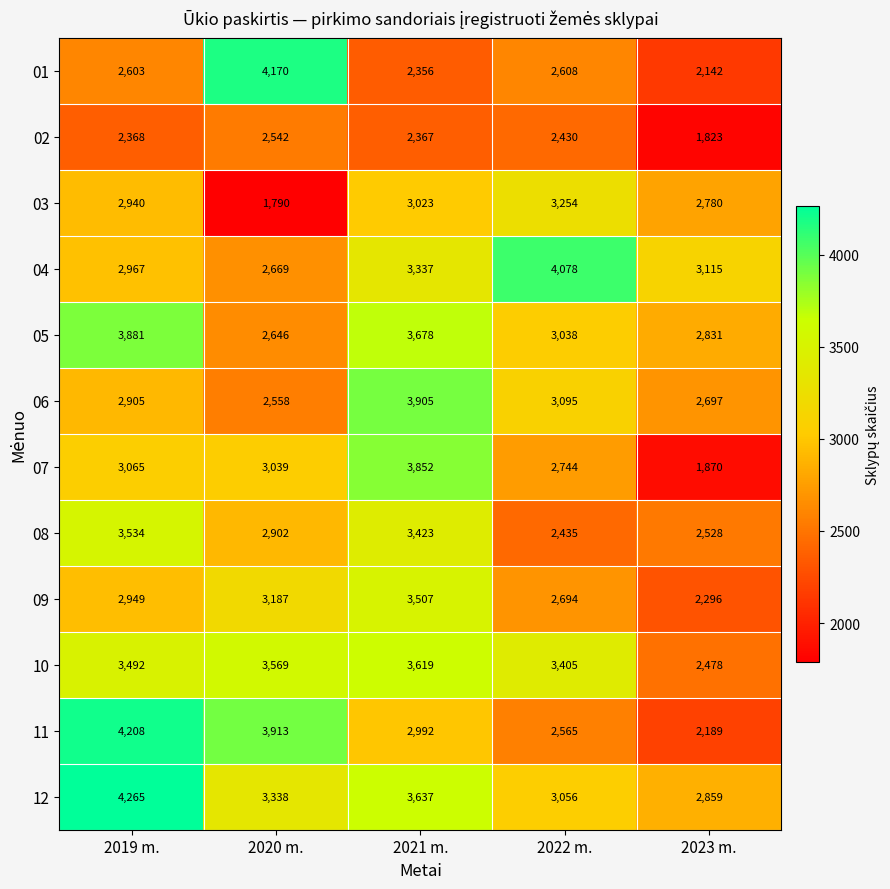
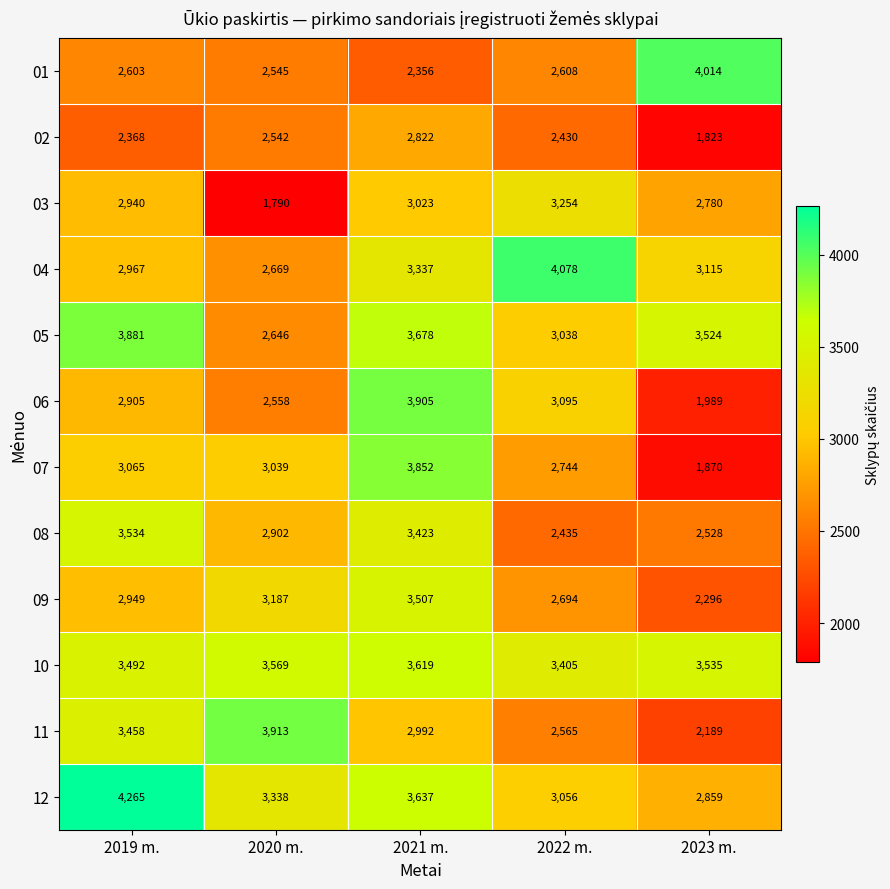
  {
    "01": {
      "2019 m.": "2,603",
-     "2020 m.": "4,170",
+     "2020 m.": "2,545",
      "2021 m.": "2,356",
      "2022 m.": "2,608",
-     "2023 m.": "2,142"
+     "2023 m.": "4,014"
    },
    "02": {
      "2019 m.": "2,368",
      "2020 m.": "2,542",
-     "2021 m.": "2,367",
+     "2021 m.": "2,822",
      "2022 m.": "2,430",
      "2023 m.": "1,823"
    },
    "03": {
      "2019 m.": "2,940",
      "2020 m.": "1,790",
      "2021 m.": "3,023",
      "2022 m.": "3,254",
      "2023 m.": "2,780"
    },
    "04": {
      "2019 m.": "2,967",
      "2020 m.": "2,669",
      "2021 m.": "3,337",
      "2022 m.": "4,078",
      "2023 m.": "3,115"
    },
    "05": {
      "2019 m.": "3,881",
      "2020 m.": "2,646",
      "2021 m.": "3,678",
      "2022 m.": "3,038",
-     "2023 m.": "2,831"
+     "2023 m.": "3,524"
    },
    "06": {
      "2019 m.": "2,905",
      "2020 m.": "2,558",
      "2021 m.": "3,905",
      "2022 m.": "3,095",
-     "2023 m.": "2,697"
+     "2023 m.": "1,989"
    },
    "07": {
      "2019 m.": "3,065",
      "2020 m.": "3,039",
      "2021 m.": "3,852",
      "2022 m.": "2,744",
      "2023 m.": "1,870"
    },
    "08": {
      "2019 m.": "3,534",
      "2020 m.": "2,902",
      "2021 m.": "3,423",
      "2022 m.": "2,435",
      "2023 m.": "2,528"
    },
    "09": {
      "2019 m.": "2,949",
      "2020 m.": "3,187",
      "2021 m.": "3,507",
      "2022 m.": "2,694",
      "2023 m.": "2,296"
    },
    "10": {
      "2019 m.": "3,492",
      "2020 m.": "3,569",
      "2021 m.": "3,619",
      "2022 m.": "3,405",
-     "2023 m.": "2,478"
+     "2023 m.": "3,535"
    },
    "11": {
-     "2019 m.": "4,208",
+     "2019 m.": "3,458",
      "2020 m.": "3,913",
      "2021 m.": "2,992",
      "2022 m.": "2,565",
      "2023 m.": "2,189"
    },
    "12": {
      "2019 m.": "4,265",
      "2020 m.": "3,338",
      "2021 m.": "3,637",
      "2022 m.": "3,056",
      "2023 m.": "2,859"
    }
  }
